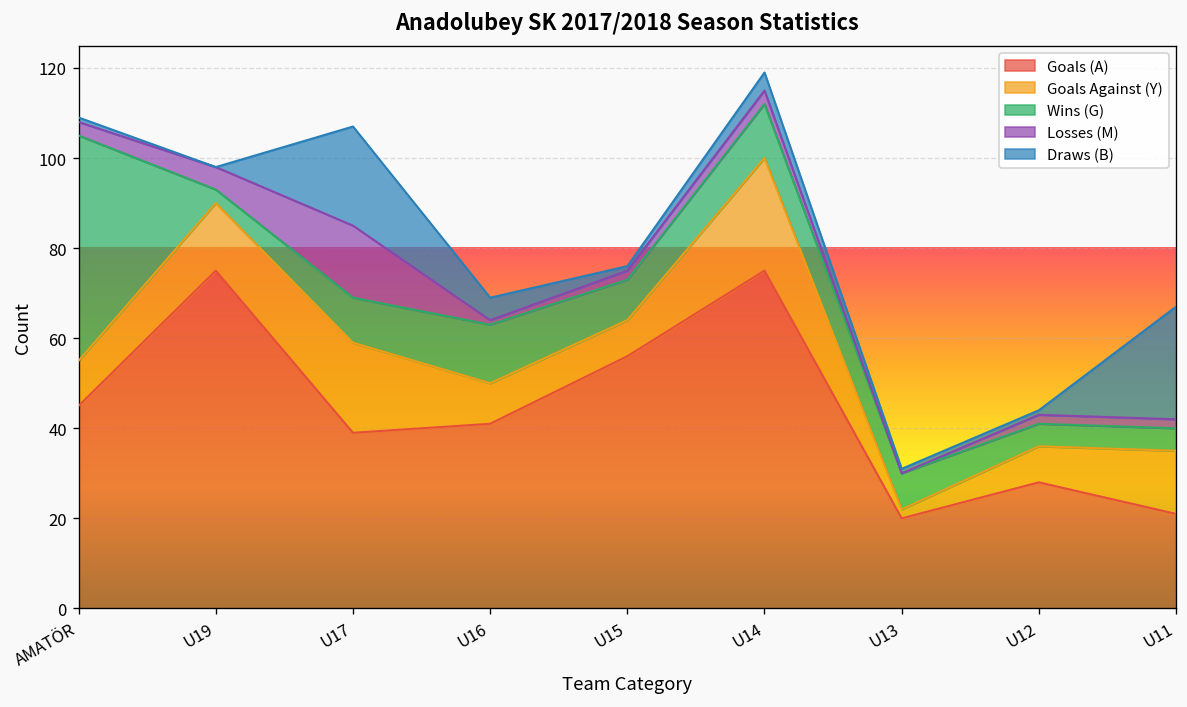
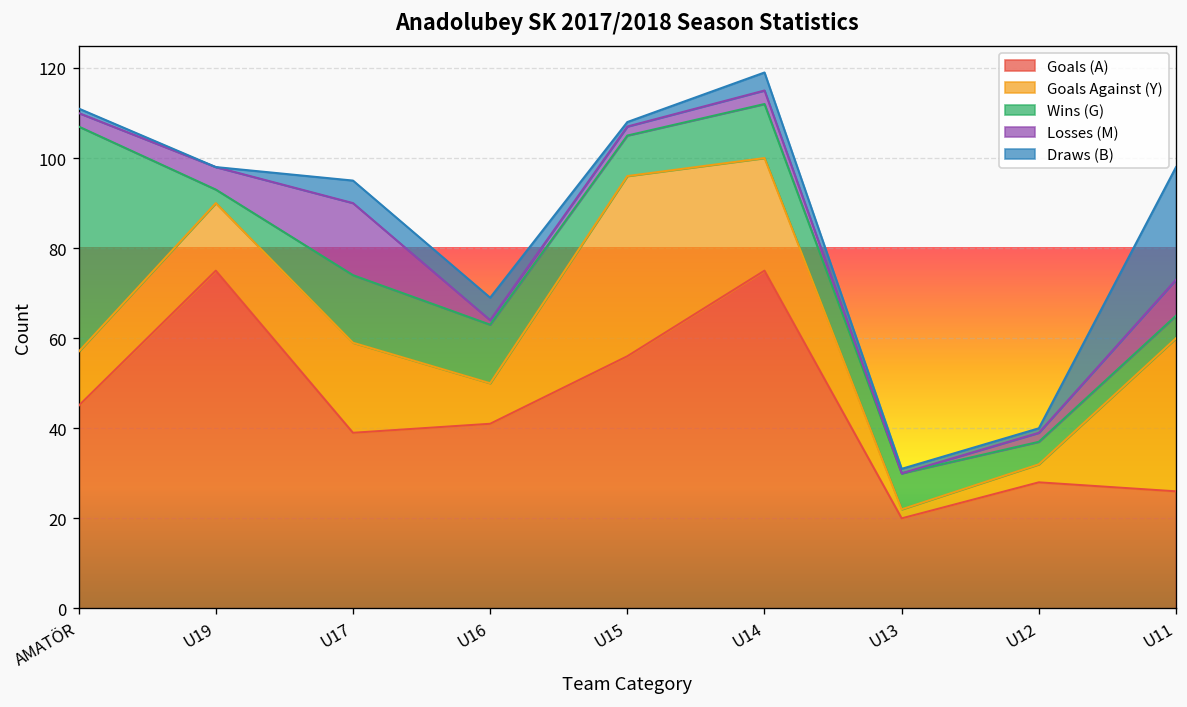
  {
    "Goals (A)": {
      "AMATÖR": 45,
      "U19": 75,
      "U17": 39,
      "U16": 41,
      "U15": 56,
      "U14": 75,
      "U13": 20,
      "U12": 28,
-     "U11": 21
+     "U11": 26
    },
    "Goals Against (Y)": {
-     "AMATÖR": 10,
+     "AMATÖR": 12,
      "U19": 15,
      "U17": 20,
      "U16": 9,
-     "U15": 8,
+     "U15": 40,
      "U14": 25,
      "U13": 2,
-     "U12": 8,
-     "U11": 14
+     "U12": 4,
+     "U11": 34
    },
    "Wins (G)": {
      "AMATÖR": 50,
      "U19": 3,
-     "U17": 10,
+     "U17": 15,
      "U16": 13,
      "U15": 9,
      "U14": 12,
      "U12": 5,
      "U11": 5
    },
    "Losses (M)": {
      "AMATÖR": 3,
      "U17": 16,
      "U16": 1,
      "U15": 2,
      "U14": 3,
      "U12": 2,
-     "U11": 2
+     "U11": 8
    },
    "Draws (B)": {
      "AMATÖR": 1,
-     "U17": 22,
+     "U17": 5,
      "U16": 5,
      "U15": 1,
      "U14": 4,
      "U13": 1,
      "U12": 1,
      "U11": 25
    }
  }
